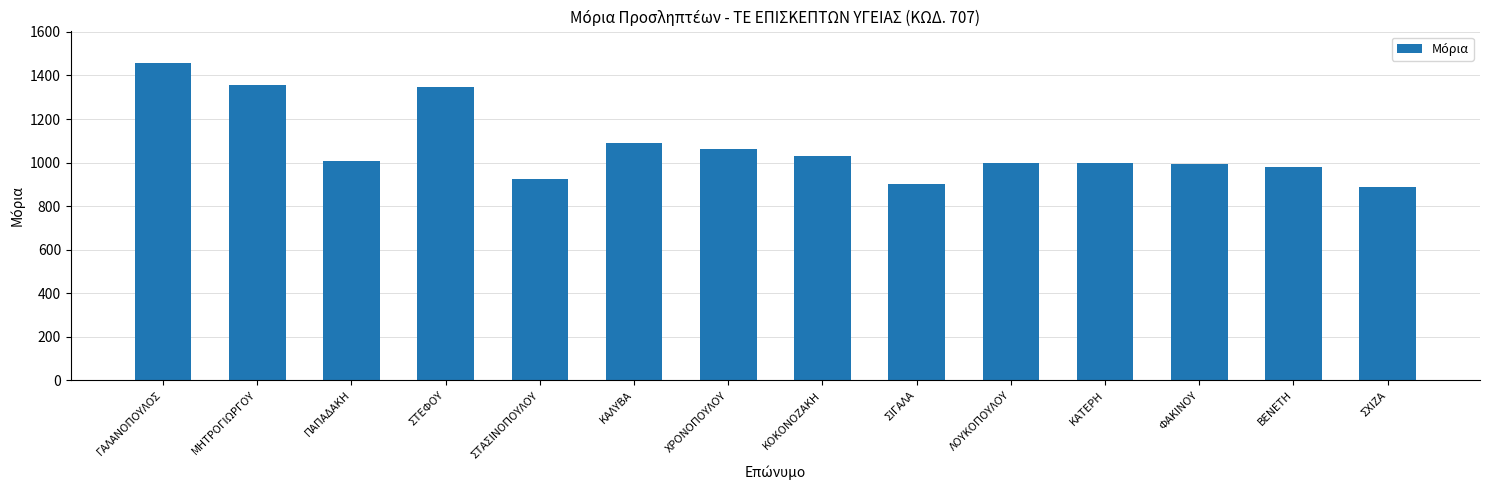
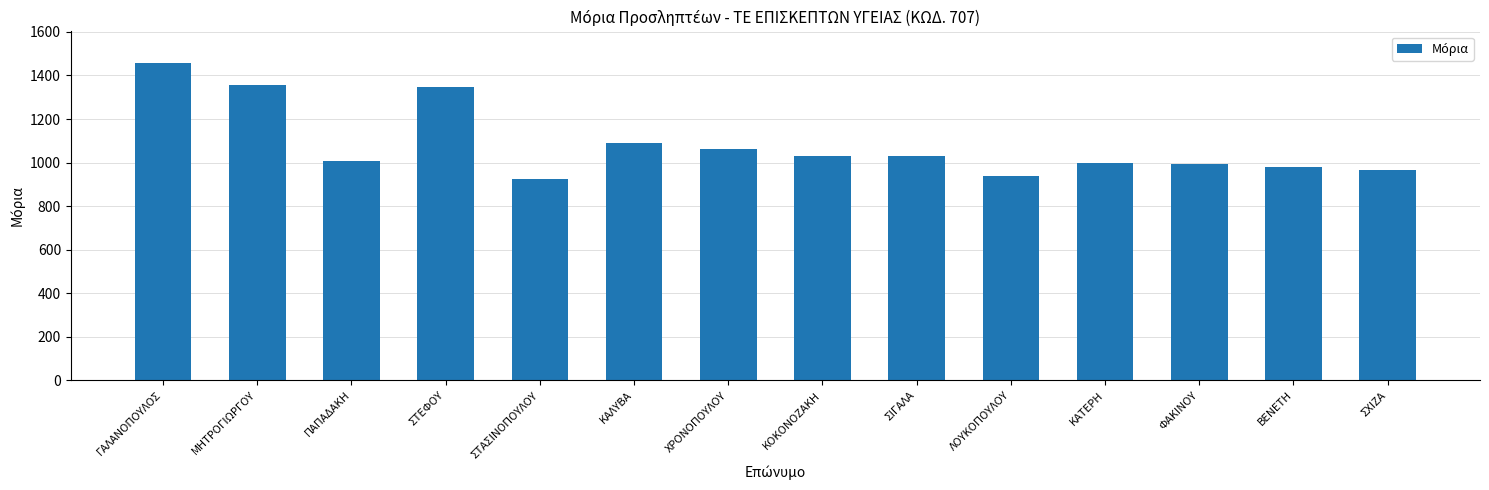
  {
    "ΓΑΛΑΝΟΠΟΥΛΟΣ": 1460,
    "ΜΗΤΡΟΓΙΩΡΓΟΥ": 1360,
    "ΠΑΠΑΔΑΚΗ": 1010,
    "ΣΤΕΦΟΥ": 1350,
    "ΣΤΑΣΙΝΟΠΟΥΛΟΥ": 930,
    "ΚΑΛΥΒΑ": 1090,
    "ΧΡΟΝΟΠΟΥΛΟΥ": 1060,
    "ΚΟΚΟΝΟΖΑΚΗ": 1030,
-   "ΣΙΓΑΛΑ": 900,
-   "ΛΟΥΚΟΠΟΥΛΟΥ": 1000,
+   "ΣΙΓΑΛΑ": 1030,
+   "ΛΟΥΚΟΠΟΥΛΟΥ": 940,
    "ΚΑΤΕΡΗ": 1000,
    "ΦΑΚΙΝΟΥ": 990,
    "ΒΕΝΕΤΗ": 980,
-   "ΣΧΙΖΑ": 890
+   "ΣΧΙΖΑ": 970
  }
